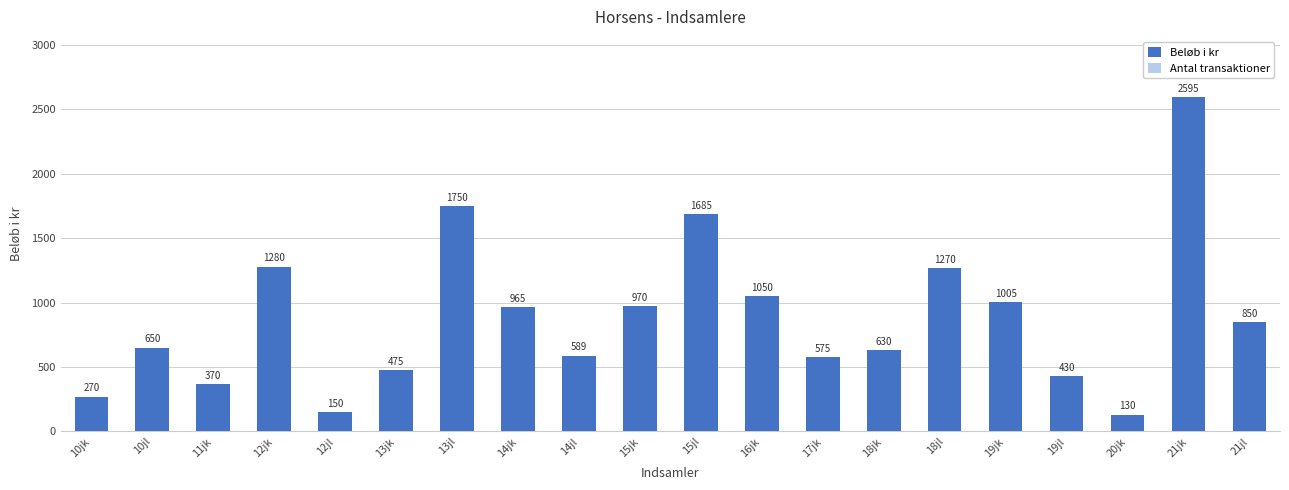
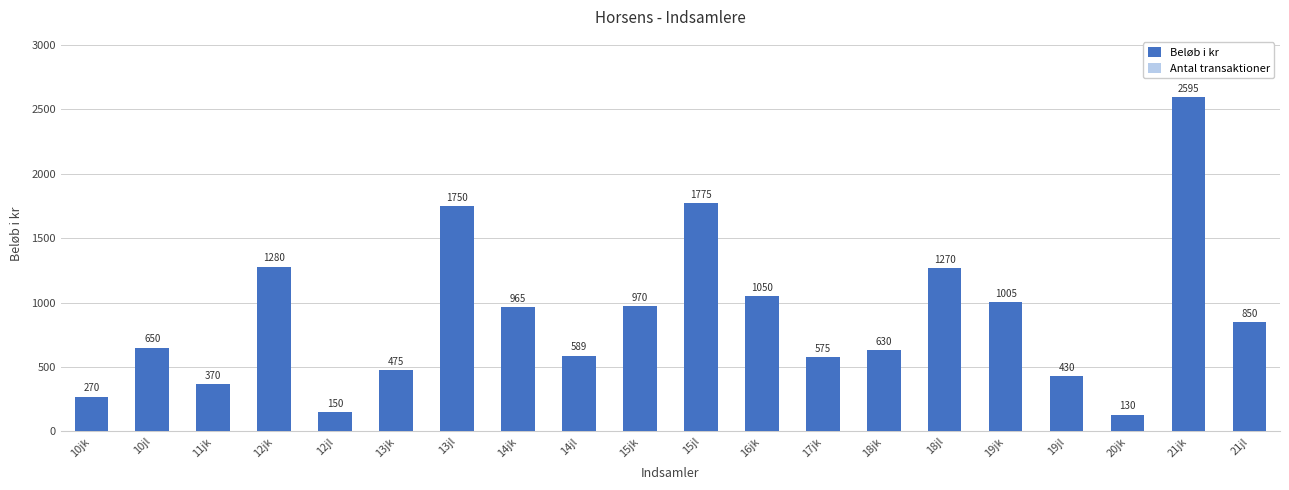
  {
    "Beløb i kr": {
      "10jk": 270,
      "10jl": 650,
      "11jk": 370,
      "12jk": 1280,
      "12jl": 150,
      "13jk": 475,
      "13jl": 1750,
      "14jk": 965,
      "14jl": 589,
      "15jk": 970,
-     "15jl": 1685,
+     "15jl": 1775,
      "16jk": 1050,
      "17jk": 575,
      "18jk": 630,
      "18jl": 1270,
      "19jk": 1005,
      "19jl": 430,
      "20jk": 130,
      "21jk": 2595,
      "21jl": 850
    }
  }
